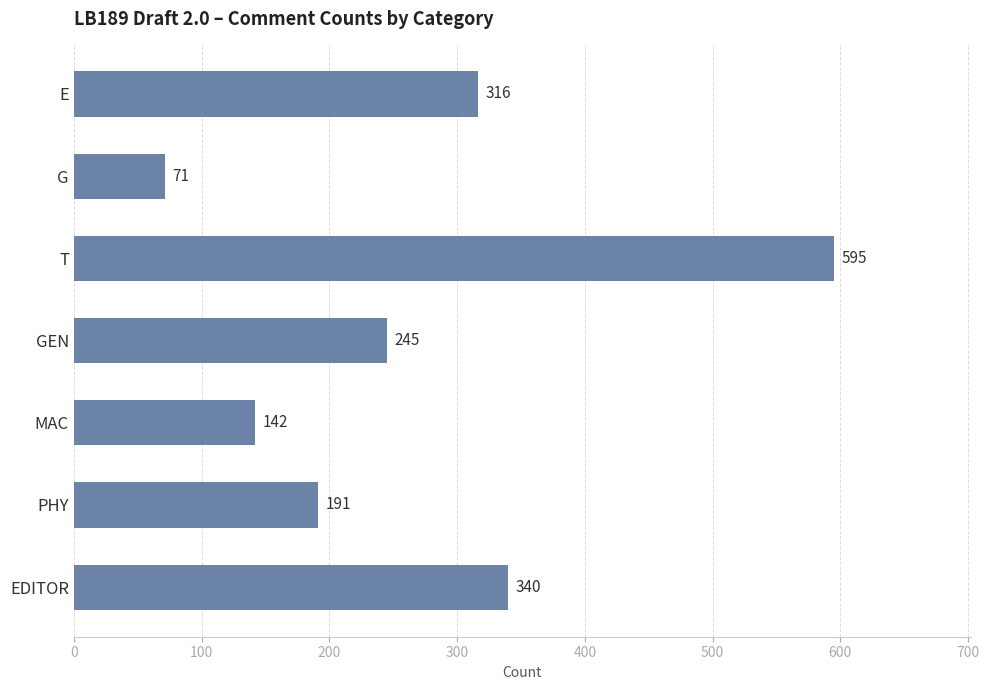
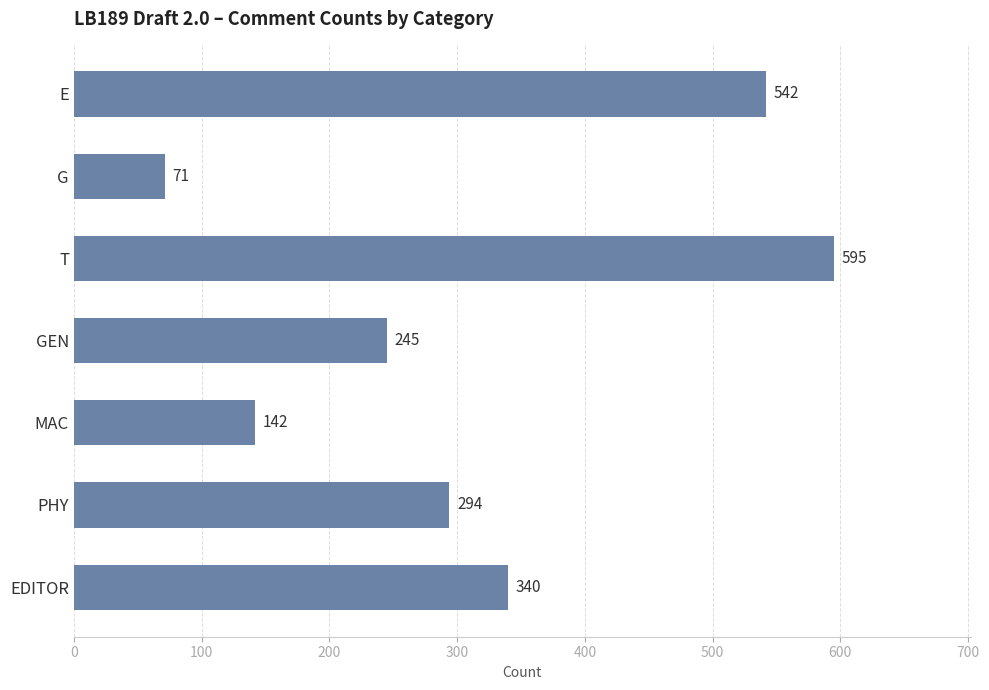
  {
-   "E": 316,
+   "E": 542,
    "G": 71,
    "T": 595,
    "GEN": 245,
    "MAC": 142,
-   "PHY": 191,
+   "PHY": 294,
    "EDITOR": 340
  }
